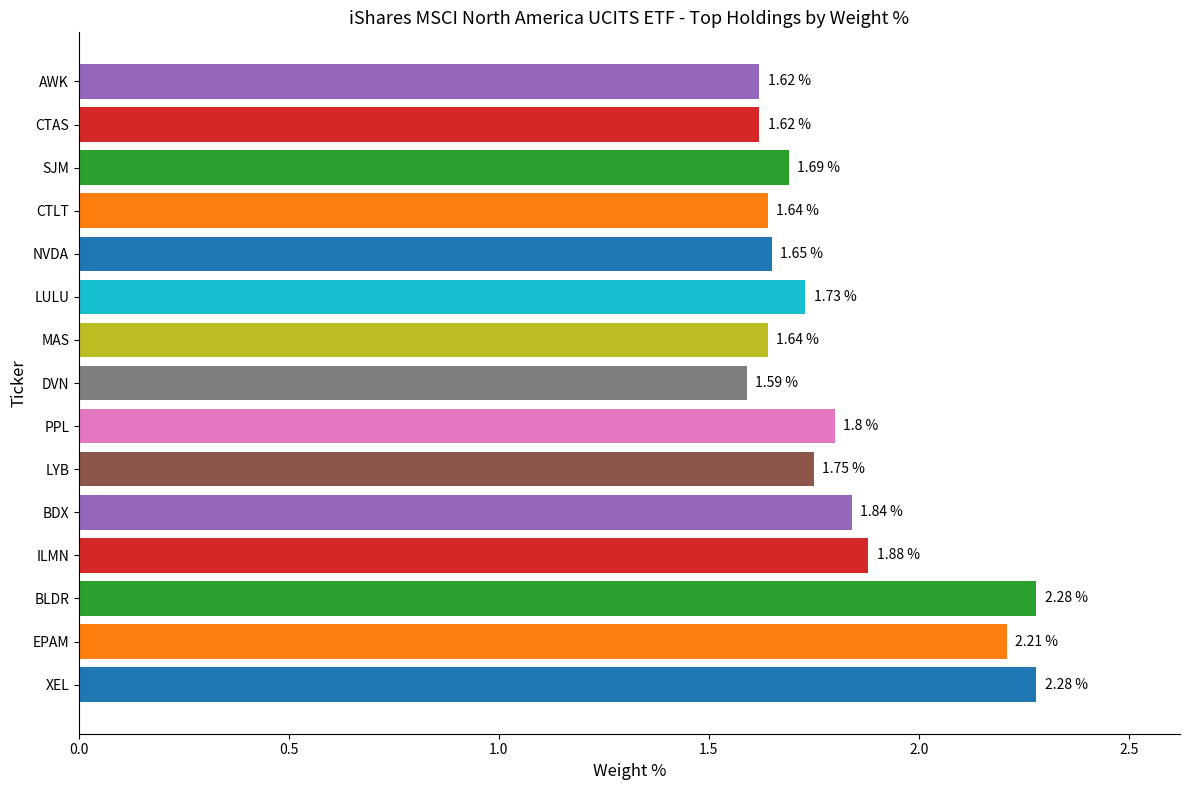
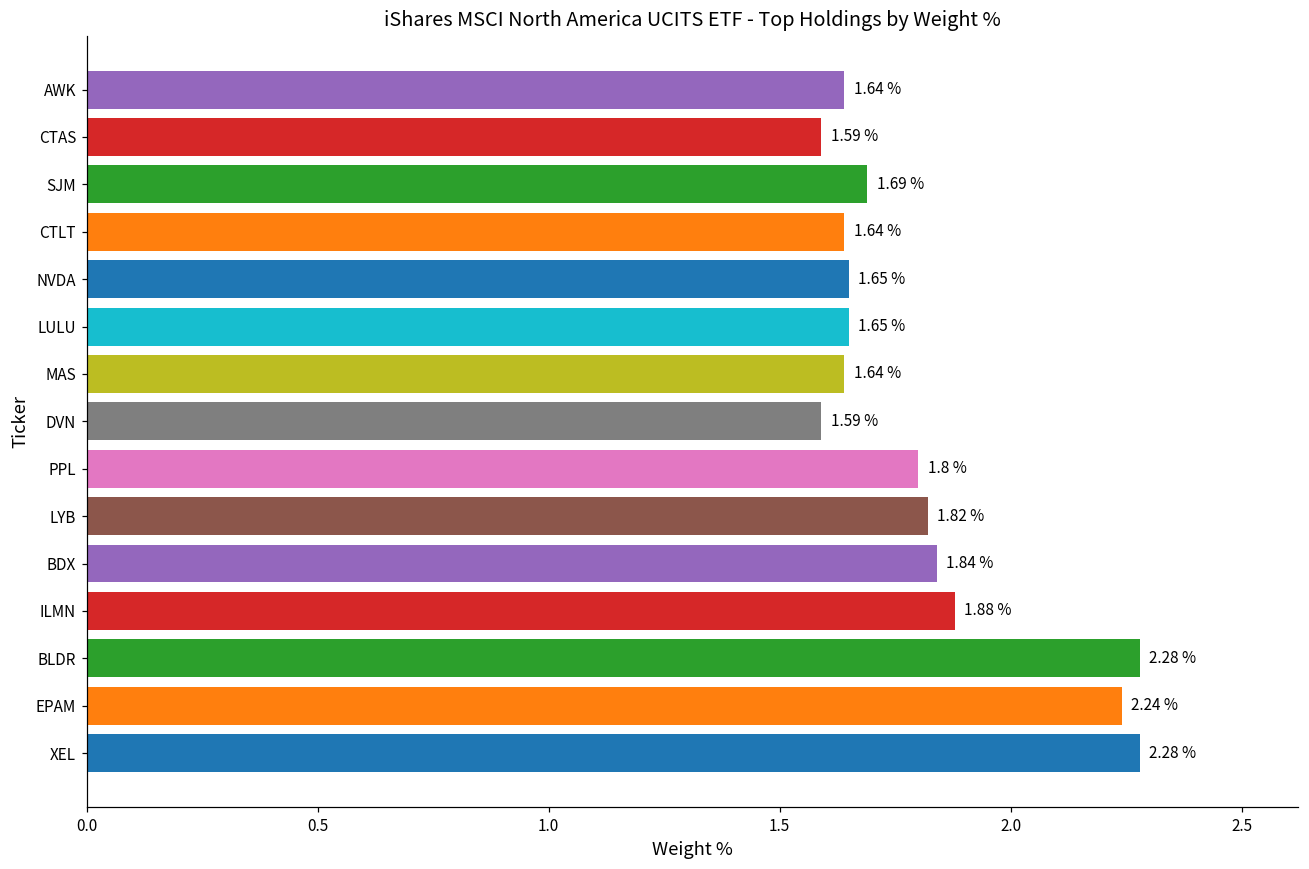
  {
-   "AWK": "1.62 %",
-   "CTAS": "1.62 %",
+   "AWK": "1.64 %",
+   "CTAS": "1.59 %",
    "SJM": "1.69 %",
    "CTLT": "1.64 %",
    "NVDA": "1.65 %",
-   "LULU": "1.73 %",
+   "LULU": "1.65 %",
    "MAS": "1.64 %",
    "DVN": "1.59 %",
    "PPL": "1.8 %",
-   "LYB": "1.75 %",
+   "LYB": "1.82 %",
    "BDX": "1.84 %",
    "ILMN": "1.88 %",
    "BLDR": "2.28 %",
-   "EPAM": "2.21 %",
+   "EPAM": "2.24 %",
    "XEL": "2.28 %"
  }
